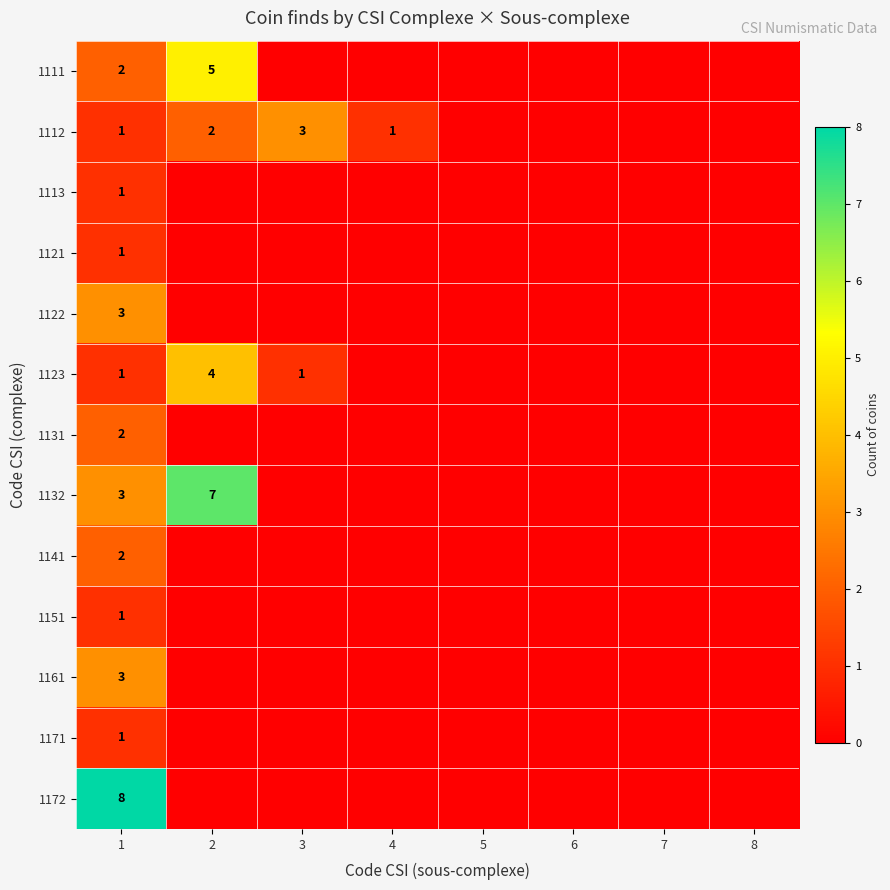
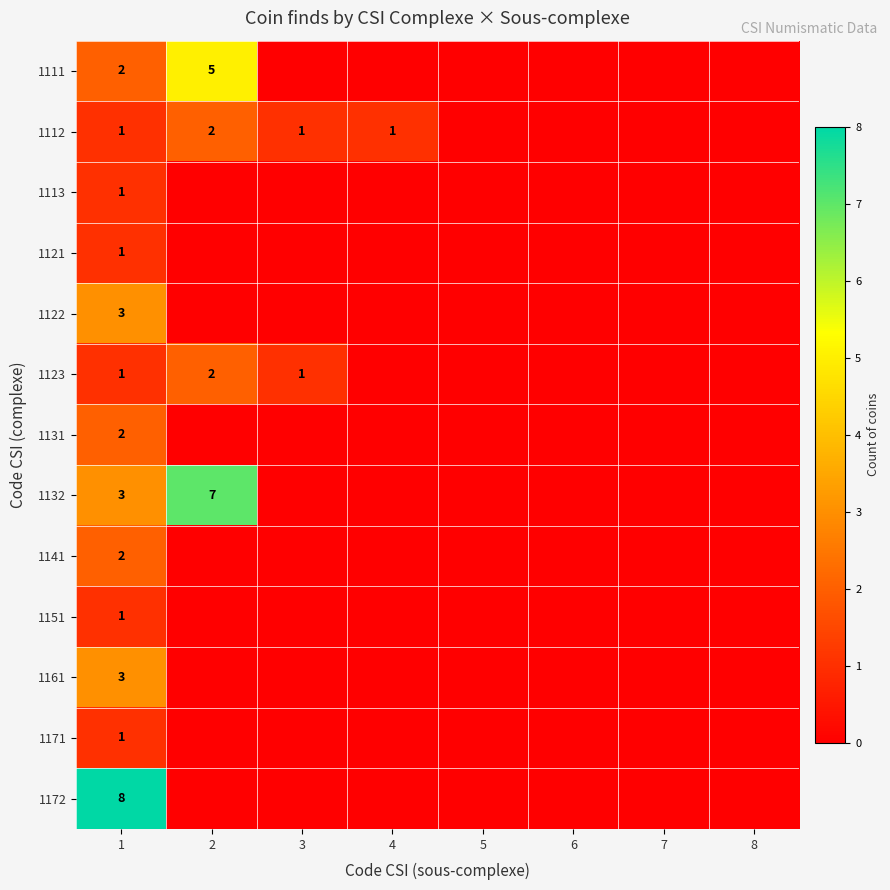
  {
    "1111": {
      "1": 2,
      "2": 5
    },
    "1112": {
      "1": 1,
      "2": 2,
-     "3": 3,
+     "3": 1,
      "4": 1
    },
    "1113": {
      "1": 1
    },
    "1121": {
      "1": 1
    },
    "1122": {
      "1": 3
    },
    "1123": {
      "1": 1,
-     "2": 4,
+     "2": 2,
      "3": 1
    },
    "1131": {
      "1": 2
    },
    "1132": {
      "1": 3,
      "2": 7
    },
    "1141": {
      "1": 2
    },
    "1151": {
      "1": 1
    },
    "1161": {
      "1": 3
    },
    "1171": {
      "1": 1
    },
    "1172": {
      "1": 8
    }
  }
